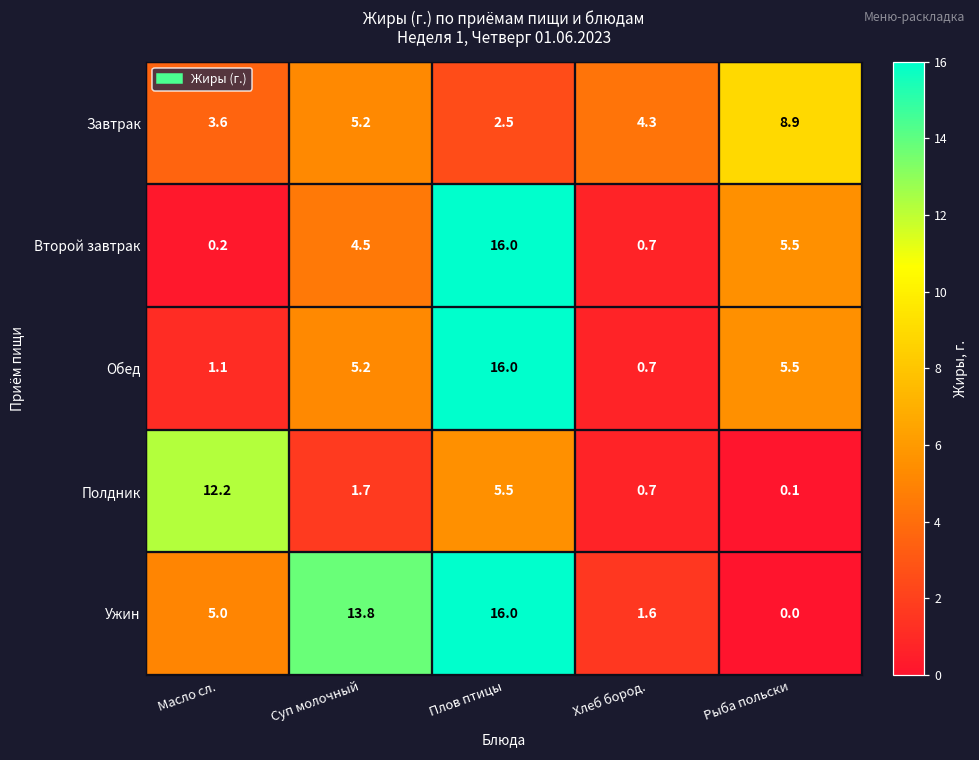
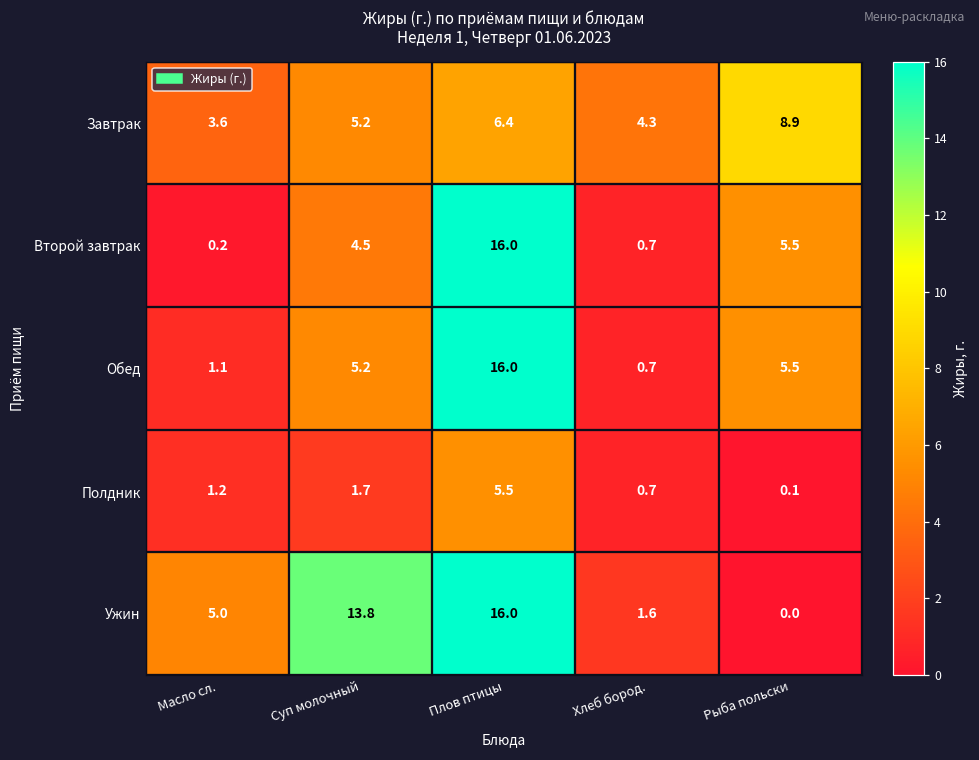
  {
    "Завтрак": {
      "Масло сл.": 3.6,
      "Суп молочный": 5.2,
-     "Плов птицы": 2.5,
+     "Плов птицы": 6.4,
      "Хлеб бород.": 4.3,
      "Рыба польски": 8.9
    },
    "Второй завтрак": {
      "Масло сл.": 0.2,
      "Суп молочный": 4.5,
      "Плов птицы": 16.0,
      "Хлеб бород.": 0.7,
      "Рыба польски": 5.5
    },
    "Обед": {
      "Масло сл.": 1.1,
      "Суп молочный": 5.2,
      "Плов птицы": 16.0,
      "Хлеб бород.": 0.7,
      "Рыба польски": 5.5
    },
    "Полдник": {
-     "Масло сл.": 12.2,
+     "Масло сл.": 1.2,
      "Суп молочный": 1.7,
      "Плов птицы": 5.5,
      "Хлеб бород.": 0.7,
      "Рыба польски": 0.1
    },
    "Ужин": {
      "Масло сл.": 5.0,
      "Суп молочный": 13.8,
      "Плов птицы": 16.0,
      "Хлеб бород.": 1.6,
      "Рыба польски": 0.0
    }
  }
